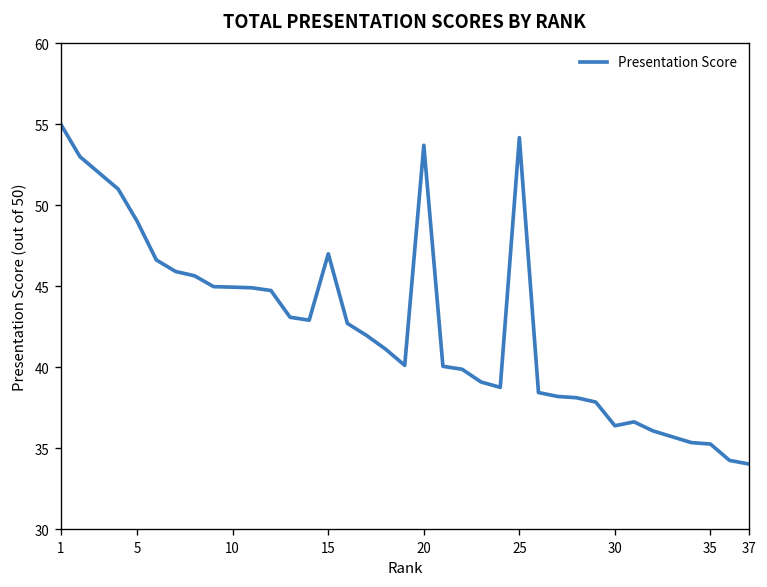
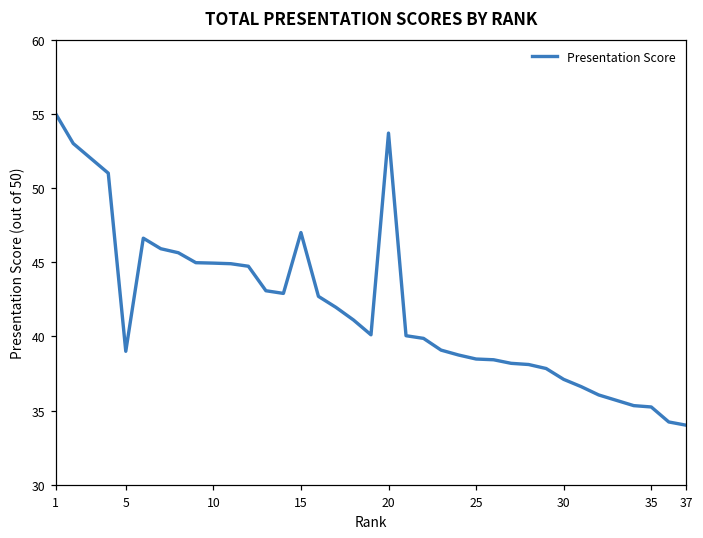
  {
    "1": 55.0,
-   "5": 49,
+   "5": 39,
    "10": 44.9,
    "15": 47.0,
    "20": 53.7,
-   "25": 54.2,
-   "30": 36.4,
+   "25": 38.5,
+   "30": 37.1,
    "35": 35.3,
    "37": 34.0
  }
